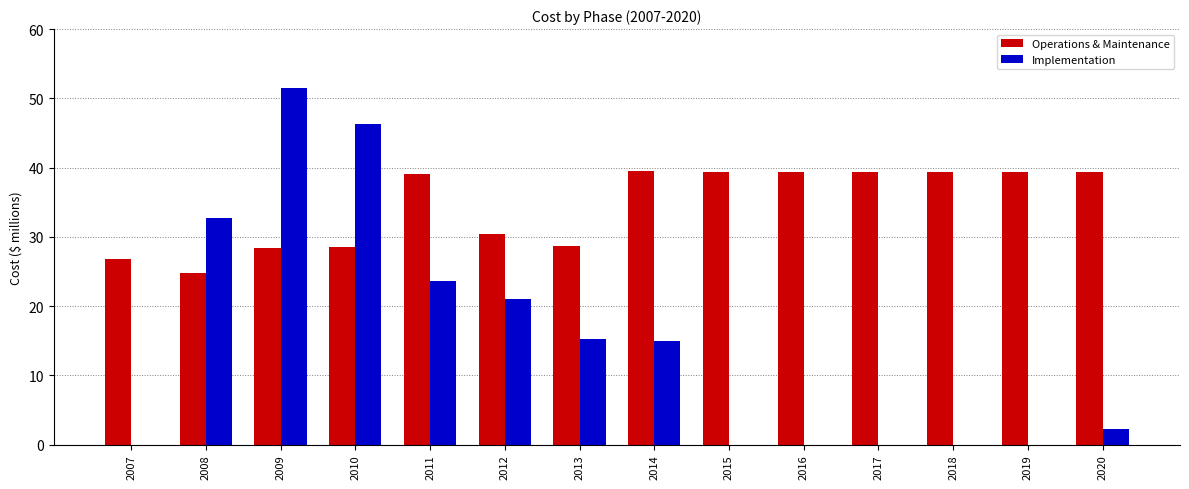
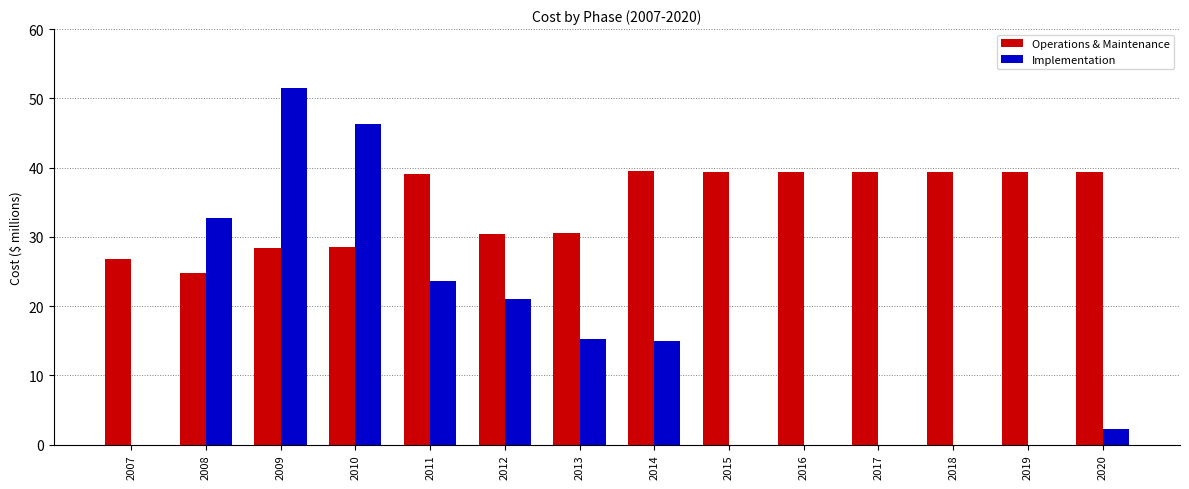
  {
    "Operations & Maintenance": {
      "2007": 27,
      "2008": 25,
      "2009": 28,
      "2010": 29,
      "2011": 39,
      "2012": 30,
-     "2013": 29,
+     "2013": 31,
      "2014": 40,
      "2015": 39,
      "2016": 39,
      "2017": 39,
      "2018": 39,
      "2019": 39,
      "2020": 39
    },
    "Implementation": {
      "2007": 0,
      "2008": 33,
      "2009": 51,
      "2010": 46,
      "2011": 24,
      "2012": 21,
      "2013": 15,
      "2014": 15,
      "2015": 0,
      "2016": 0,
      "2017": 0,
      "2018": 0,
      "2019": 0,
      "2020": 2
    }
  }
